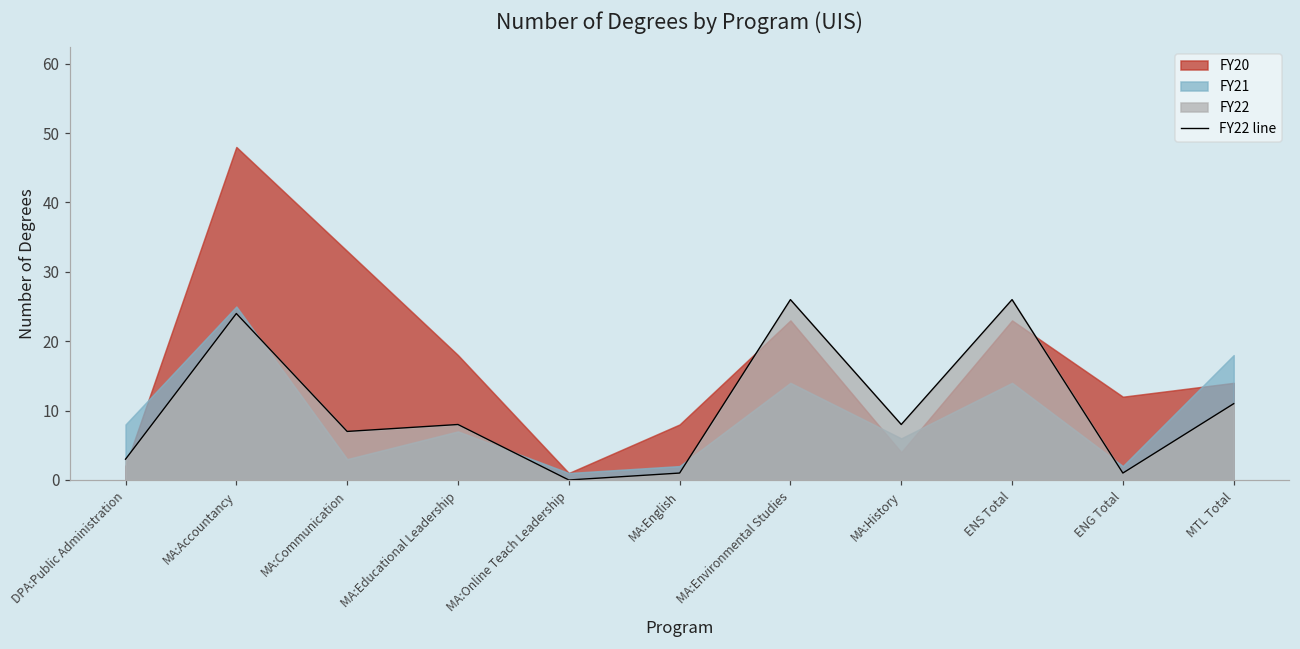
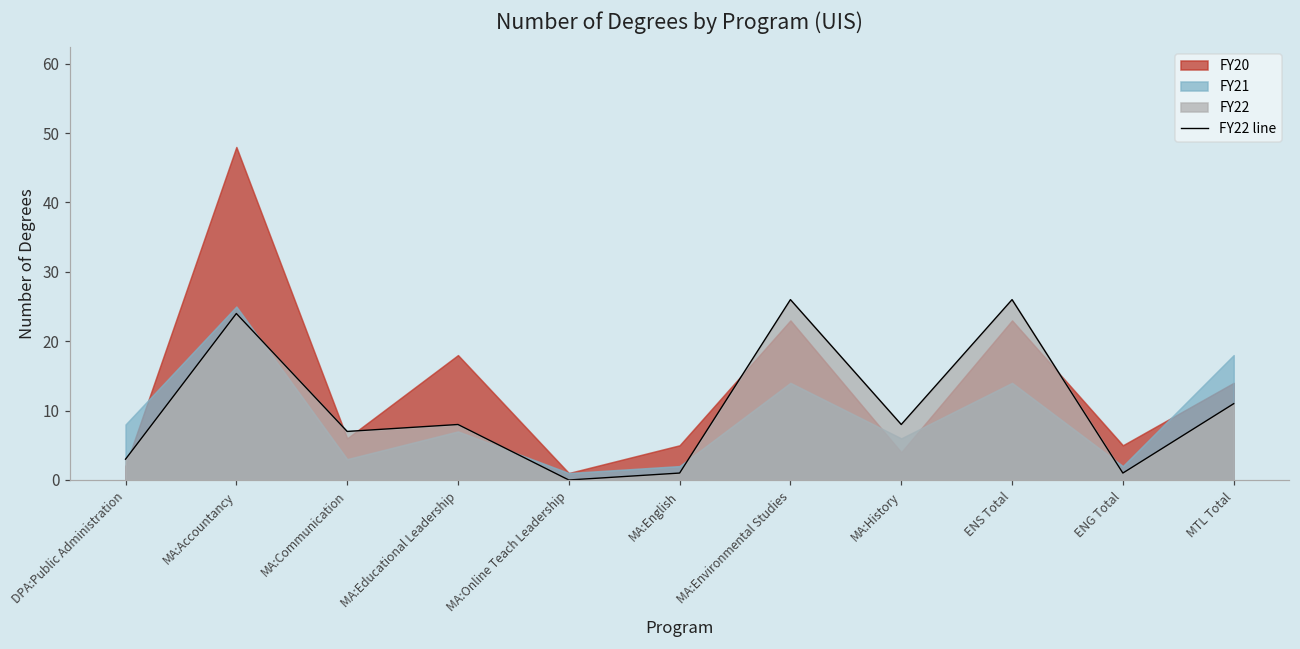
  {
    "FY20": {
      "DPA:Public Administration": 2,
      "MA:Accountancy": 48,
-     "MA:Communication": 33,
+     "MA:Communication": 6,
      "MA:Educational Leadership": 18,
-     "MA:English": 8,
+     "MA:English": 5,
      "MA:Environmental Studies": 23,
      "MA:History": 4,
      "ENS Total": 23,
-     "ENG Total": 12,
+     "ENG Total": 5,
      "MTL Total": 14
    }
  }
